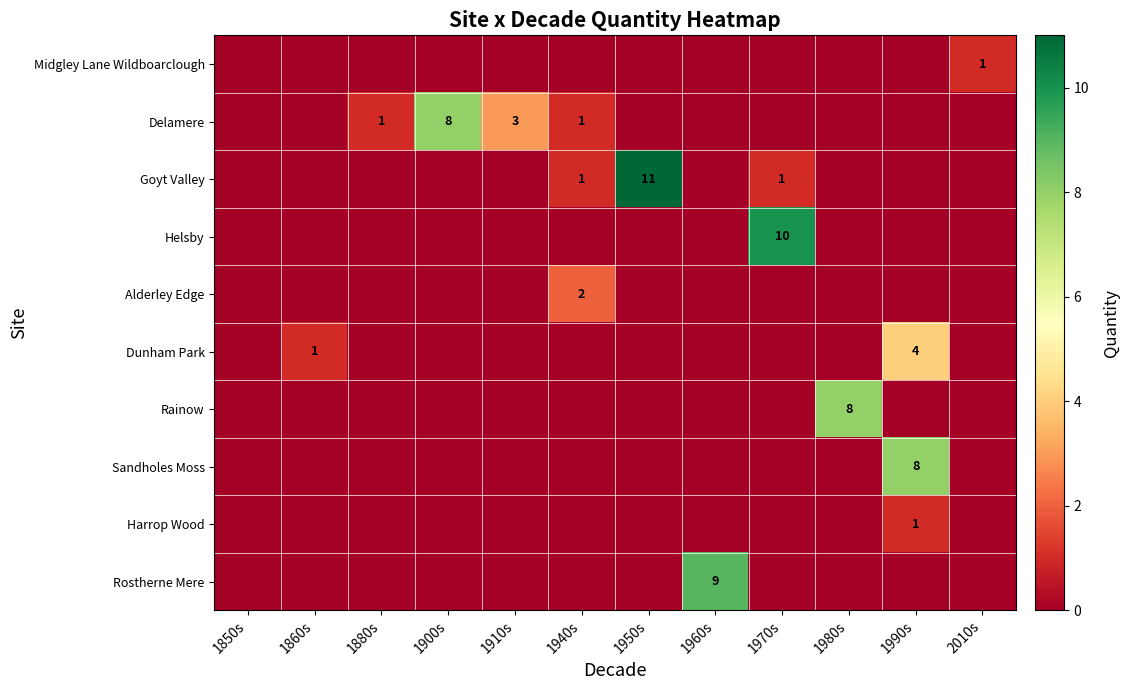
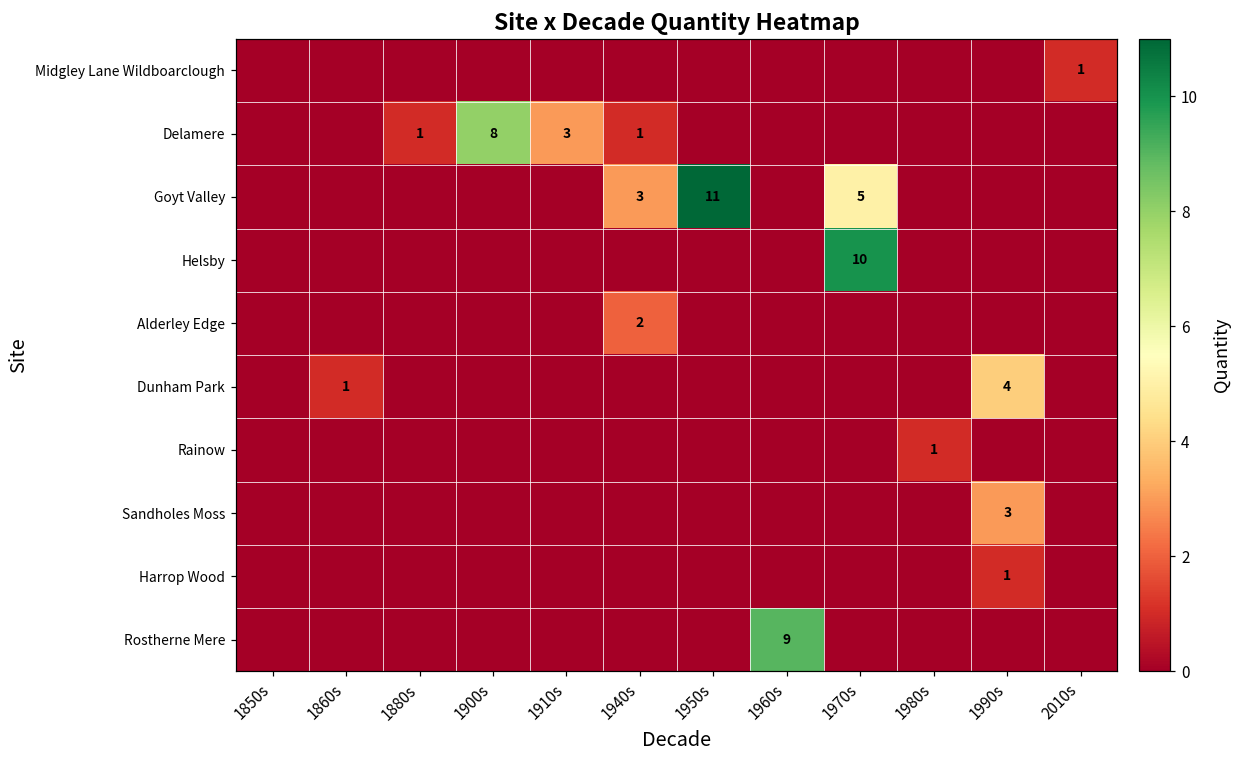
  {
    "Midgley Lane Wildboarclough": {
      "2010s": 1
    },
    "Delamere": {
      "1880s": 1,
      "1900s": 8,
      "1910s": 3,
      "1940s": 1
    },
    "Goyt Valley": {
-     "1940s": 1,
+     "1940s": 3,
      "1950s": 11,
-     "1970s": 1
+     "1970s": 5
    },
    "Helsby": {
      "1970s": 10
    },
    "Alderley Edge": {
      "1940s": 2
    },
    "Dunham Park": {
      "1860s": 1,
      "1990s": 4
    },
    "Rainow": {
-     "1980s": 8
+     "1980s": 1
    },
    "Sandholes Moss": {
-     "1990s": 8
+     "1990s": 3
    },
    "Harrop Wood": {
      "1990s": 1
    },
    "Rostherne Mere": {
      "1960s": 9
    }
  }
